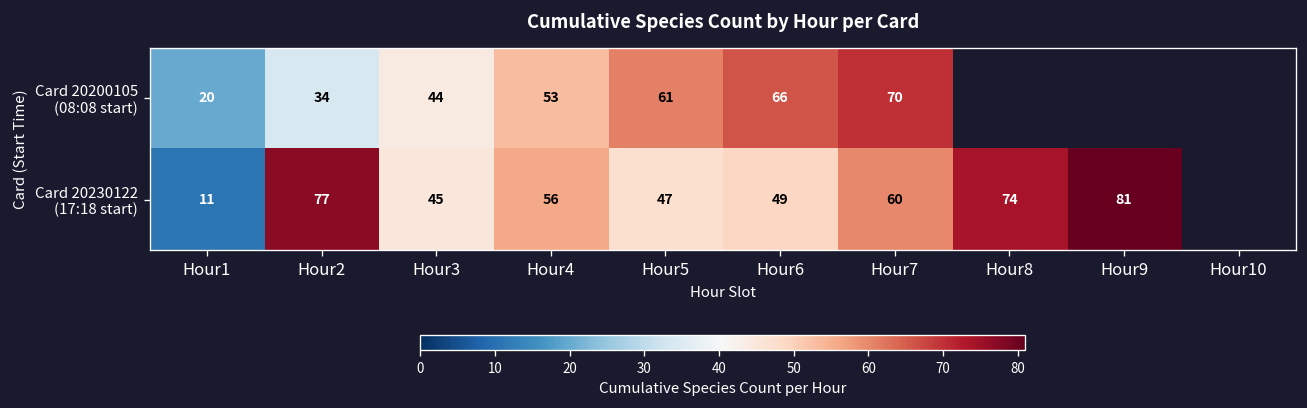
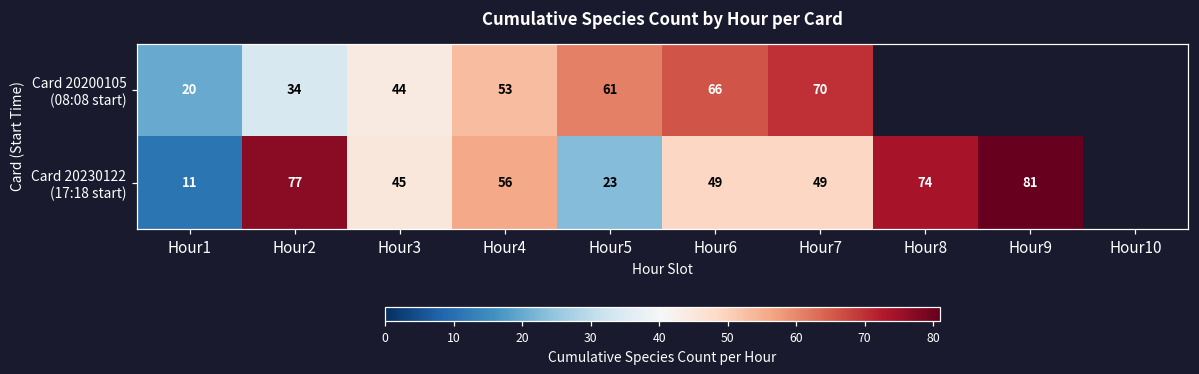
  {
    "Card 20200105 (08:08 start)": {
      "Hour1": 20,
      "Hour2": 34,
      "Hour3": 44,
      "Hour4": 53,
      "Hour5": 61,
      "Hour6": 66,
      "Hour7": 70
    },
    "Card 20230122 (17:18 start)": {
      "Hour1": 11,
      "Hour2": 77,
      "Hour3": 45,
      "Hour4": 56,
-     "Hour5": 47,
+     "Hour5": 23,
      "Hour6": 49,
-     "Hour7": 60,
+     "Hour7": 49,
      "Hour8": 74,
      "Hour9": 81
    }
  }
